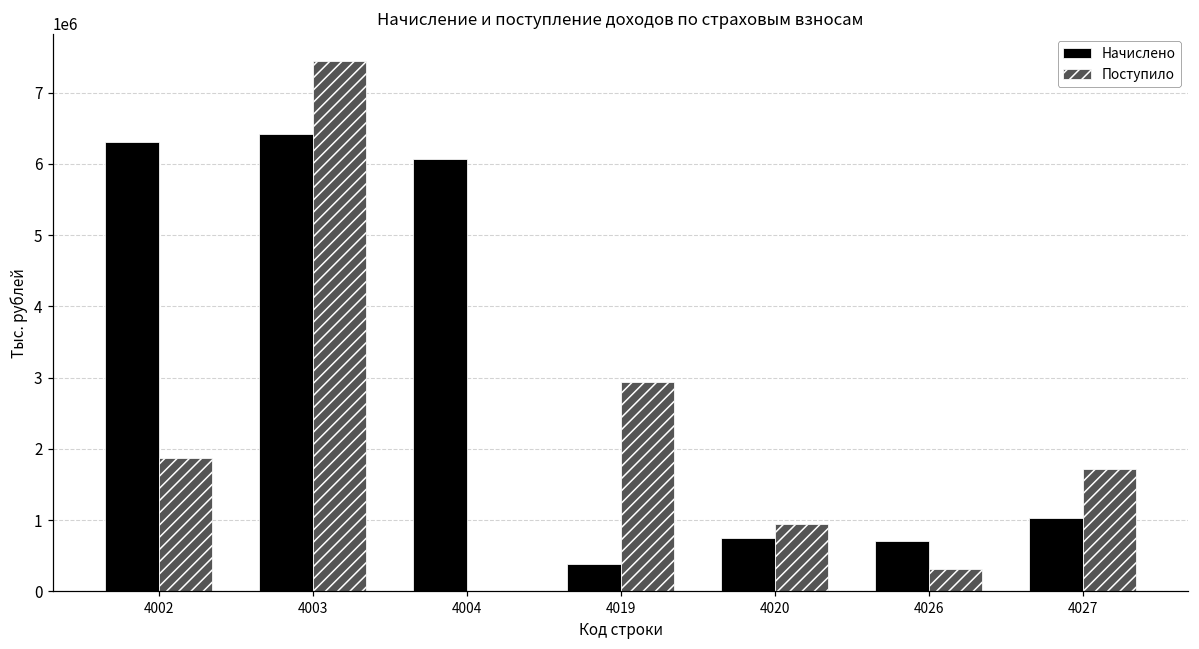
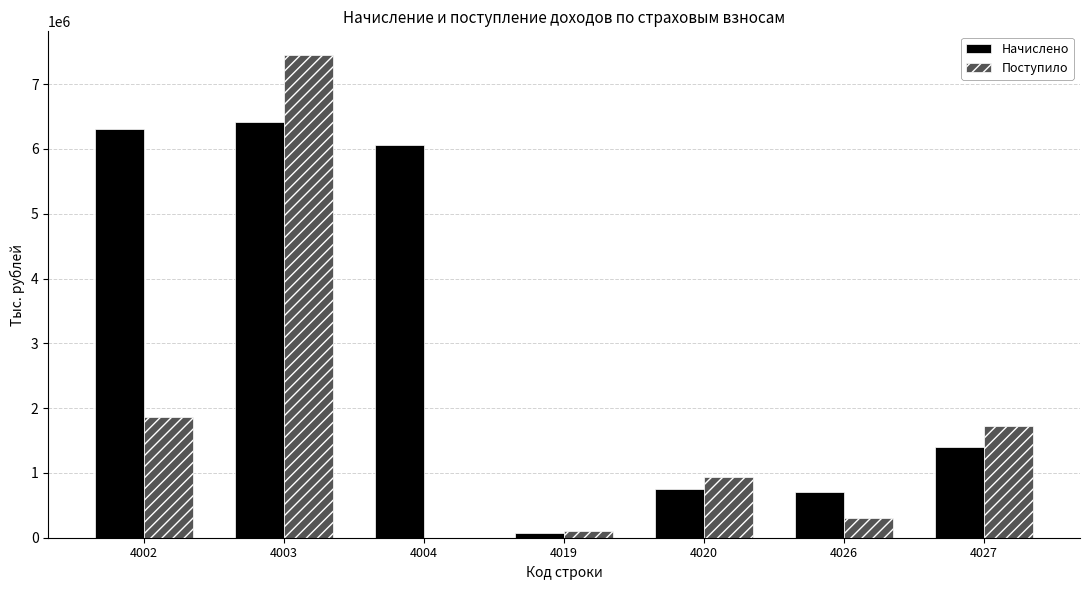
  {
    "Начислено": {
      "4002": 6300000,
      "4003": 6400000,
      "4004": 6100000,
-     "4019": 400000,
+     "4019": 100000,
      "4020": 800000,
      "4026": 700000,
-     "4027": 1000000
+     "4027": 1400000
    },
    "Поступило": {
      "4002": 1900000,
      "4003": 7400000,
-     "4019": 2900000,
+     "4019": 100000,
      "4020": 900000,
      "4026": 300000,
      "4027": 1700000
    }
  }
